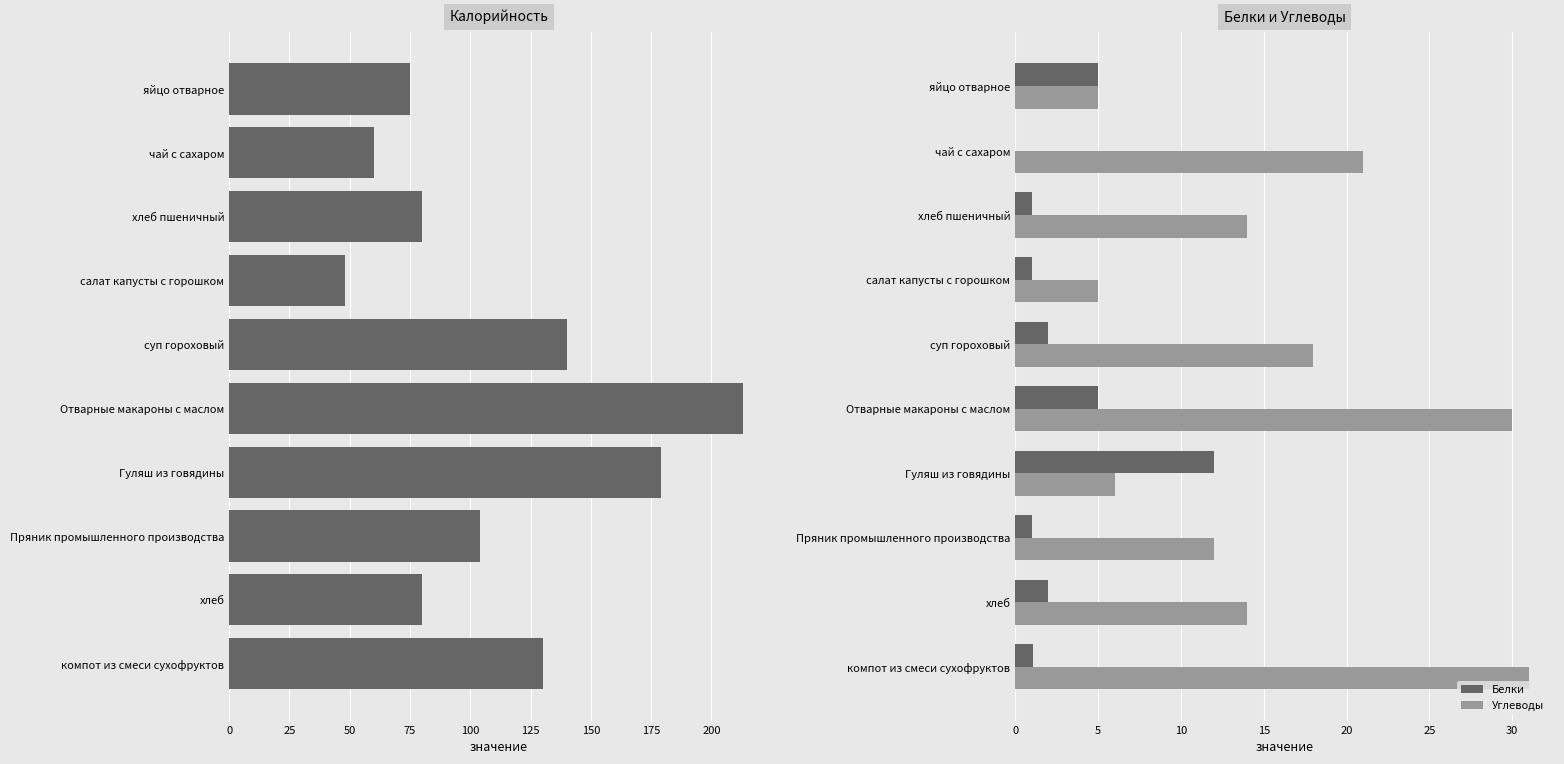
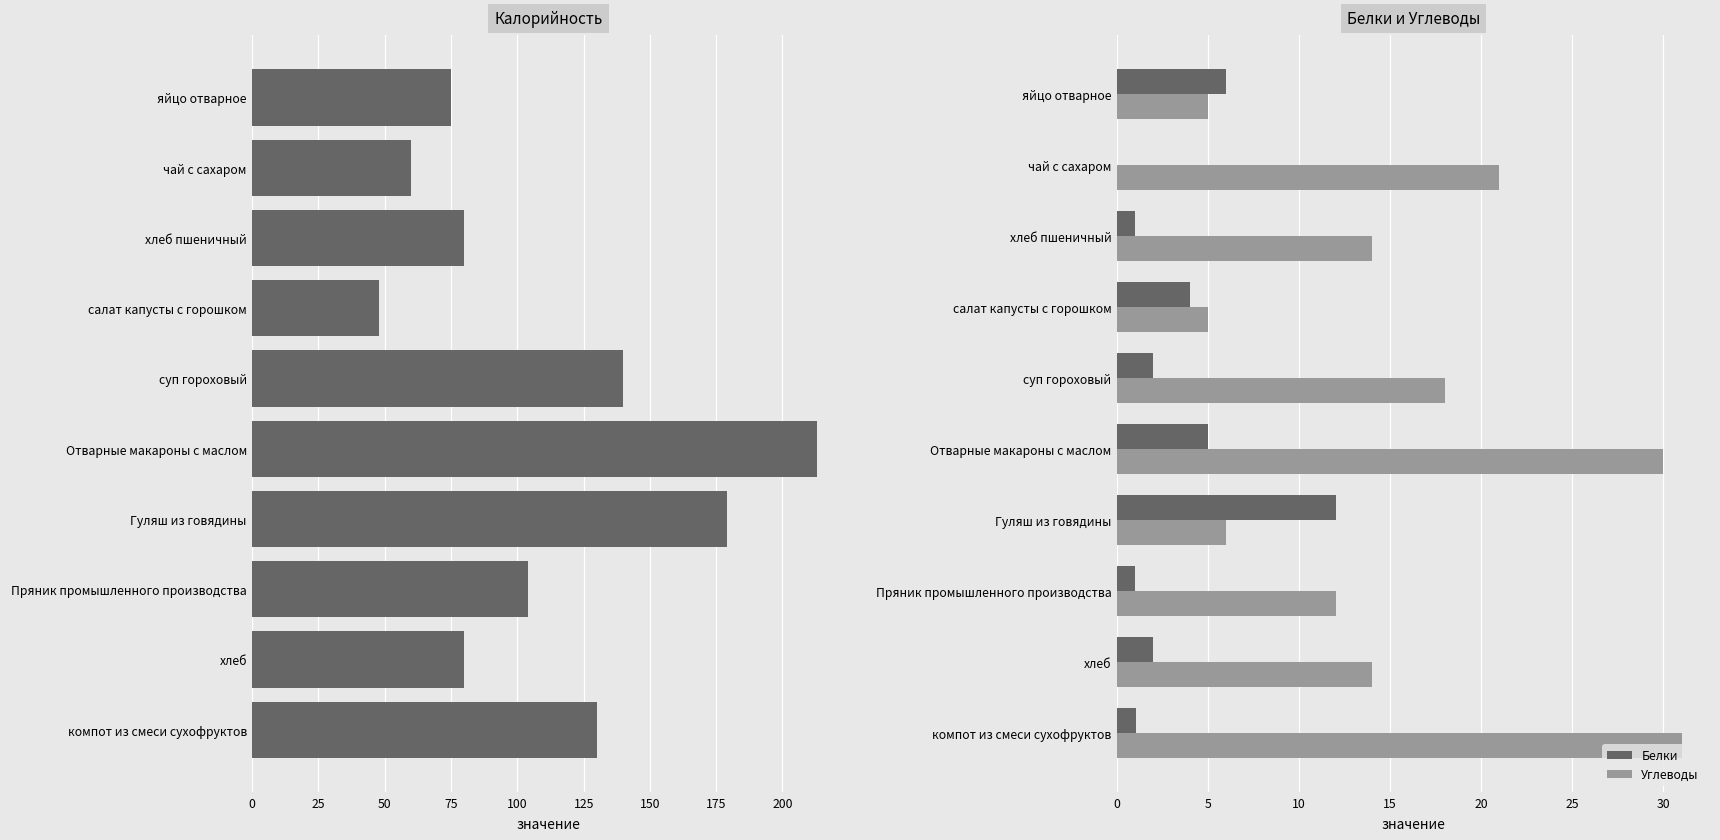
  {
    "Калорийность": {
      "яйцо отварное": 75,
      "чай с сахаром": 60,
      "хлеб пшеничный": 80,
      "салат капусты с горошком": 48,
      "суп гороховый": 140,
      "Отварные макароны с маслом": 213,
      "Гуляш из говядины": 179,
      "Пряник промышленного производства": 104,
      "хлеб": 80,
      "компот из смеси сухофруктов": 130
    },
    "Белки и Углеводы": {
      "Белки": {
-       "яйцо отварное": 5,
+       "яйцо отварное": 6,
        "чай с сахаром": 0,
        "хлеб пшеничный": 1,
-       "салат капусты с горошком": 1,
+       "салат капусты с горошком": 4,
        "суп гороховый": 2,
        "Отварные макароны с маслом": 5,
        "Гуляш из говядины": 12,
        "Пряник промышленного производства": 1,
        "хлеб": 2,
        "компот из смеси сухофруктов": 1
      },
      "Углеводы": {
        "яйцо отварное": 5,
        "чай с сахаром": 21,
        "хлеб пшеничный": 14,
        "салат капусты с горошком": 5,
        "суп гороховый": 18,
        "Отварные макароны с маслом": 30,
        "Гуляш из говядины": 6,
        "Пряник промышленного производства": 12,
        "хлеб": 14,
        "компот из смеси сухофруктов": 31
      }
    }
  }
